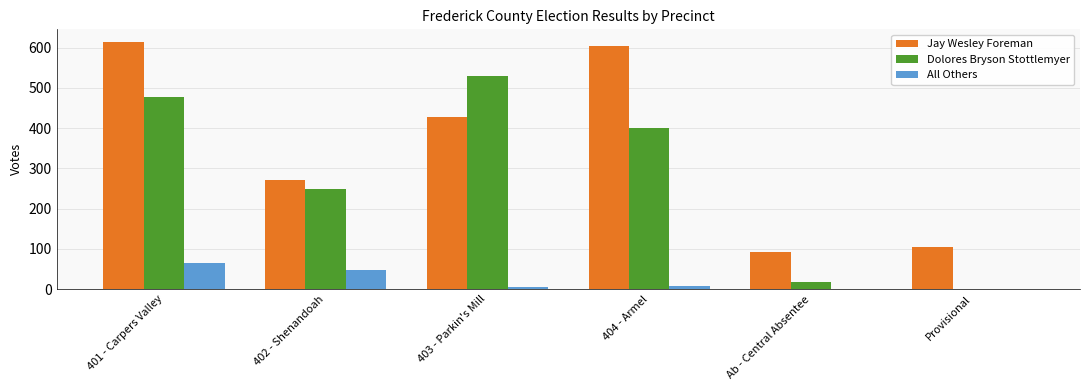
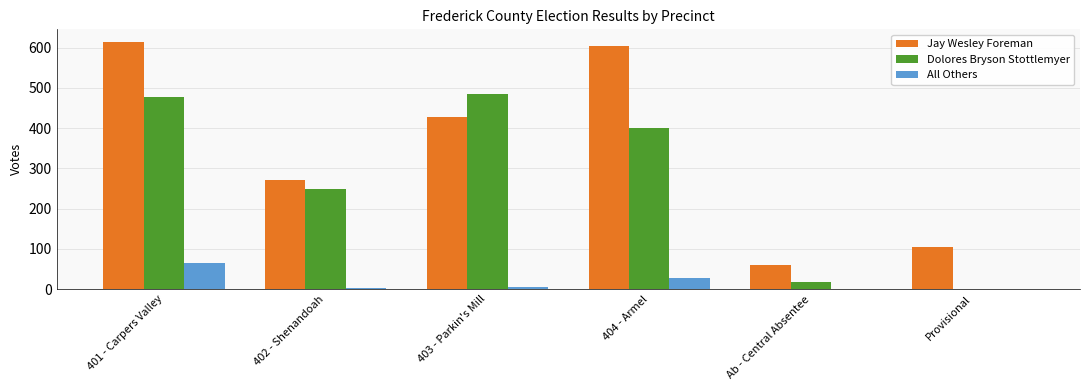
  {
    "Jay Wesley Foreman": {
      "401 - Carpers Valley": 620,
      "402 - Shenandoah": 270,
      "403 - Parkin's Mill": 430,
      "404 - Armel": 600,
-     "Ab - Central Absentee": 90,
+     "Ab - Central Absentee": 60,
      "Provisional": 110
    },
    "Dolores Bryson Stottlemyer": {
      "401 - Carpers Valley": 480,
      "402 - Shenandoah": 250,
-     "403 - Parkin's Mill": 530,
+     "403 - Parkin's Mill": 490,
      "404 - Armel": 400,
      "Ab - Central Absentee": 20
    },
    "All Others": {
      "401 - Carpers Valley": 70,
-     "402 - Shenandoah": 50,
-     "404 - Armel": 10,
+     "402 - Shenandoah": 0,
+     "404 - Armel": 30,
      "Ab - Central Absentee": 0,
      "Provisional": 0
    }
  }
